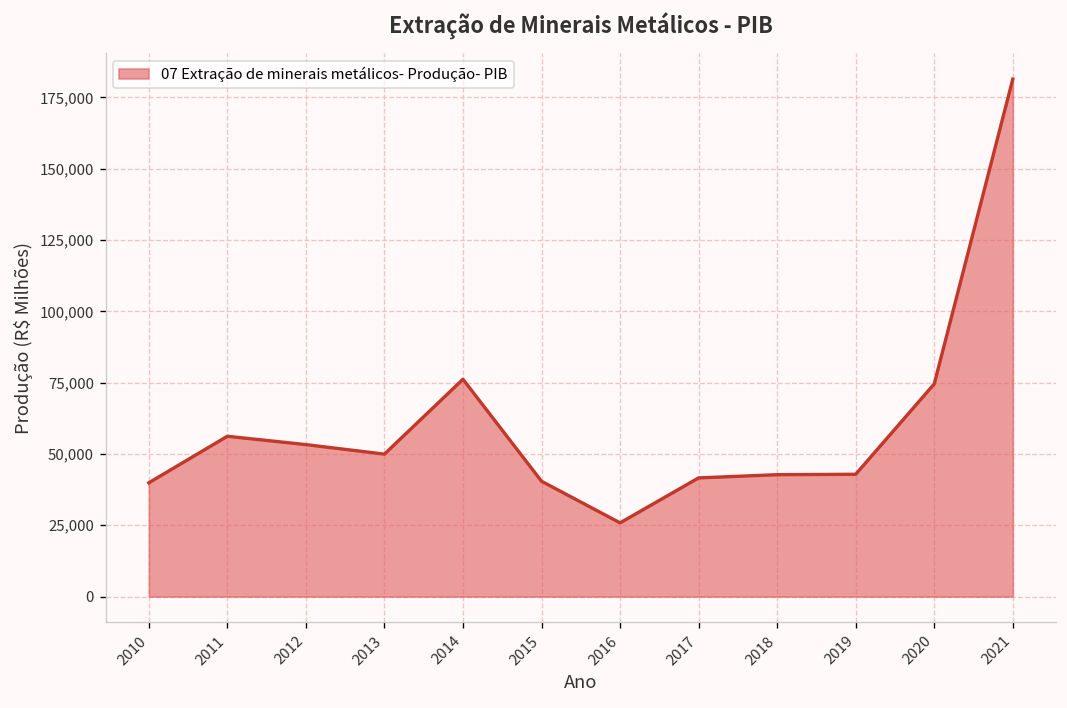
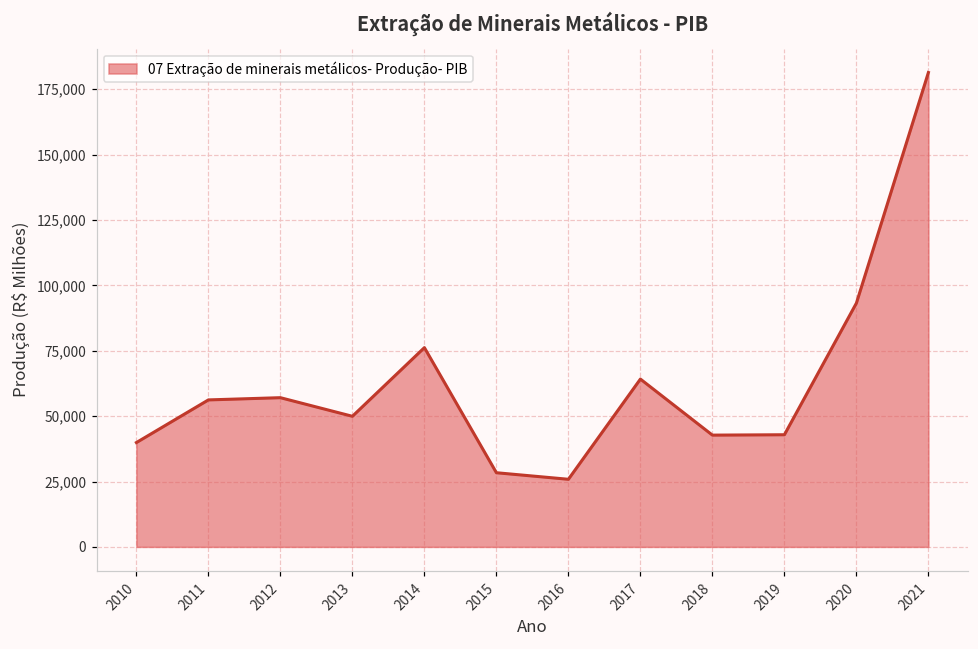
  {
    "2010": "40,000",
    "2011": "56,000",
-   "2012": "53,000",
+   "2012": "57,000",
    "2013": "50,000",
    "2014": "76,000",
-   "2015": "40,000",
+   "2015": "28,000",
    "2016": "26,000",
-   "2017": "42,000",
+   "2017": "64,000",
    "2018": "43,000",
    "2019": "43,000",
-   "2020": "75,000",
+   "2020": "93,000",
    "2021": "181,000"
  }
